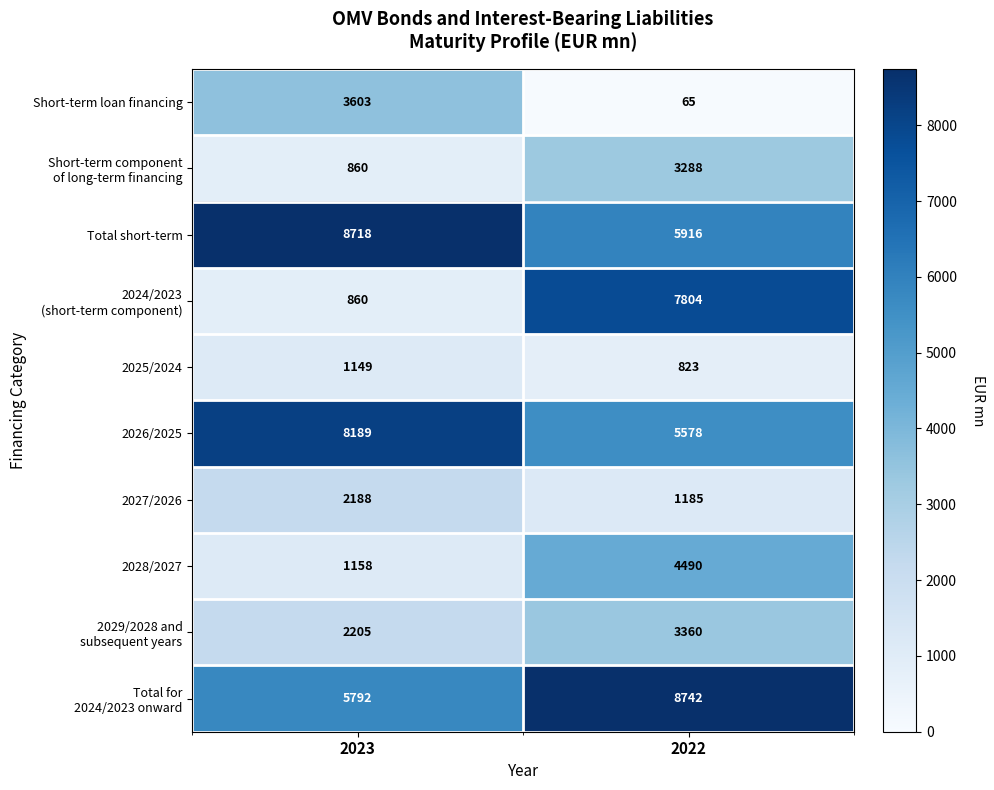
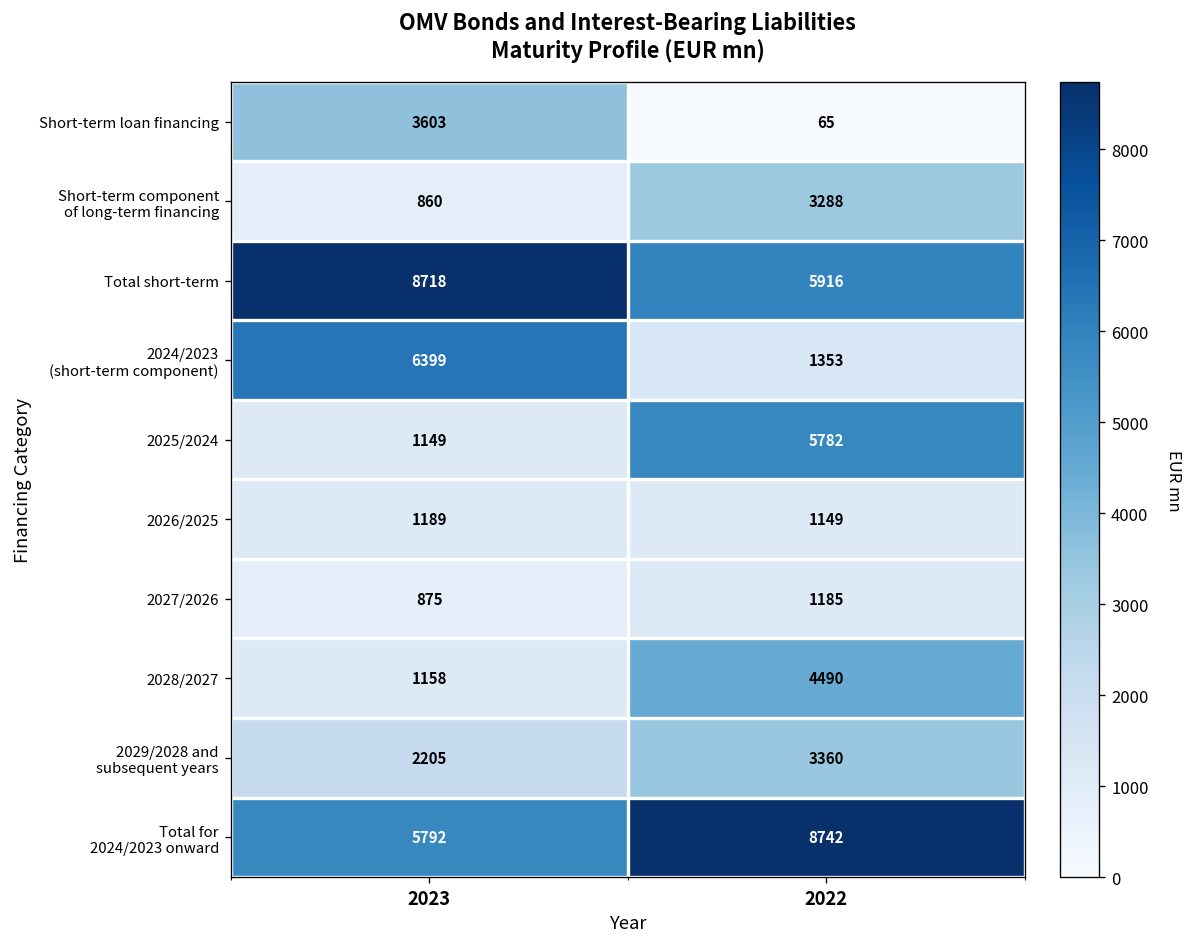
  {
    "Short-term loan financing": {
      "2023": 3603,
      "2022": 65
    },
    "Short-term component of long-term financing": {
      "2023": 860,
      "2022": 3288
    },
    "Total short-term": {
      "2023": 8718,
      "2022": 5916
    },
    "2024/2023 (short-term component)": {
-     "2023": 860,
-     "2022": 7804
+     "2023": 6399,
+     "2022": 1353
    },
    "2025/2024": {
      "2023": 1149,
-     "2022": 823
+     "2022": 5782
    },
    "2026/2025": {
-     "2023": 8189,
-     "2022": 5578
+     "2023": 1189,
+     "2022": 1149
    },
    "2027/2026": {
-     "2023": 2188,
+     "2023": 875,
      "2022": 1185
    },
    "2028/2027": {
      "2023": 1158,
      "2022": 4490
    },
    "2029/2028 and subsequent years": {
      "2023": 2205,
      "2022": 3360
    },
    "Total for 2024/2023 onward": {
      "2023": 5792,
      "2022": 8742
    }
  }
